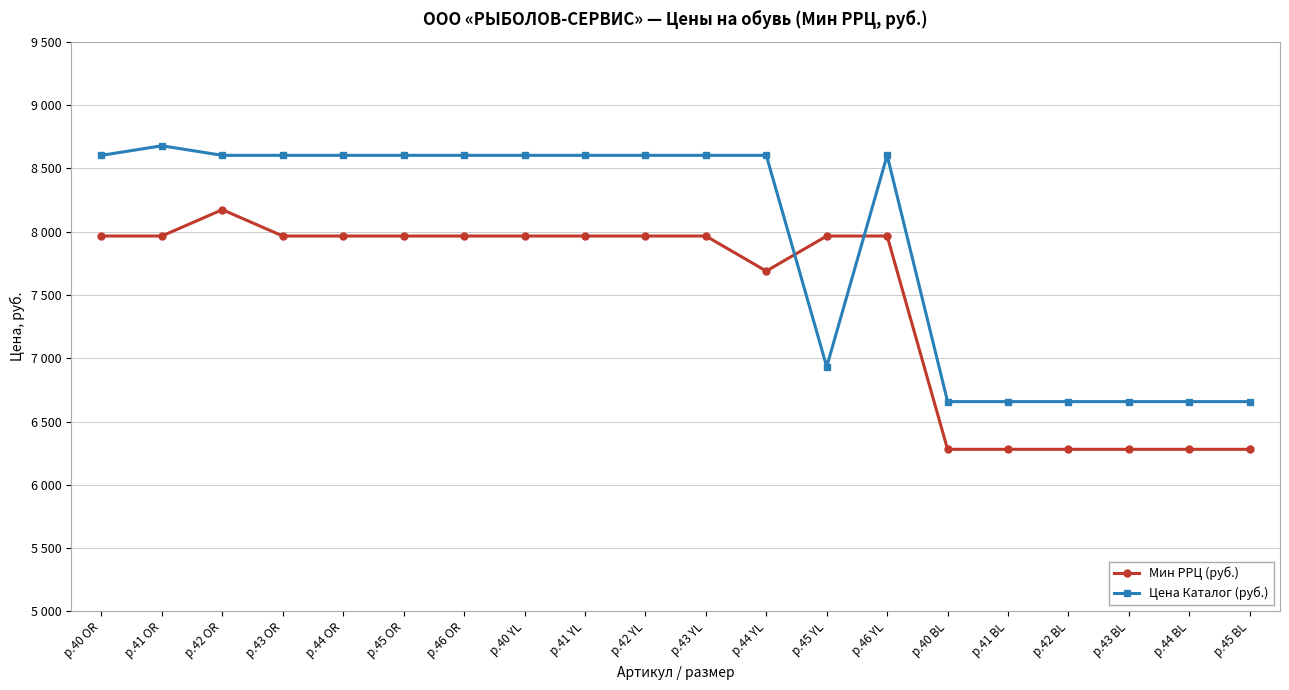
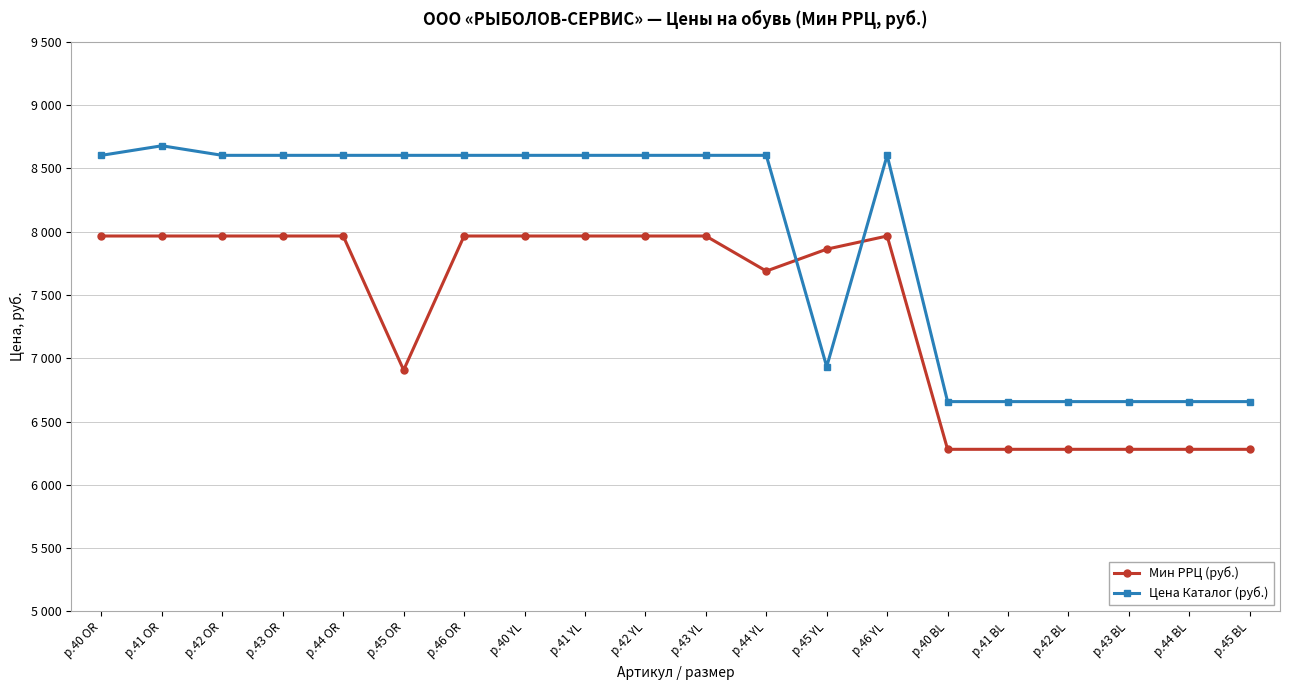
  {
    "Мин РРЦ (руб.)": {
      "р.40 OR": 7970,
      "р.41 OR": 7970,
-     "р.42 OR": 8170,
+     "р.42 OR": 7970,
      "р.43 OR": 7970,
      "р.44 OR": 7970,
-     "р.45 OR": 7970,
+     "р.45 OR": 6910,
      "р.46 OR": 7970,
      "р.40 YL": 7970,
      "р.41 YL": 7970,
      "р.42 YL": 7970,
      "р.43 YL": 7970,
      "р.44 YL": 7690,
-     "р.45 YL": 7970,
+     "р.45 YL": 7860,
      "р.46 YL": 7970,
      "р.40 BL": 6280,
      "р.41 BL": 6280,
      "р.42 BL": 6280,
      "р.43 BL": 6280,
      "р.44 BL": 6280,
      "р.45 BL": 6280
    },
    "Цена Каталог (руб.)": {
      "р.40 OR": 8600,
      "р.41 OR": 8680,
      "р.42 OR": 8600,
      "р.43 OR": 8600,
      "р.44 OR": 8600,
      "р.45 OR": 8600,
      "р.46 OR": 8600,
      "р.40 YL": 8600,
      "р.41 YL": 8600,
      "р.42 YL": 8600,
      "р.43 YL": 8600,
      "р.44 YL": 8600,
      "р.45 YL": 6930,
      "р.46 YL": 8600,
      "р.40 BL": 6660,
      "р.41 BL": 6660,
      "р.42 BL": 6660,
      "р.43 BL": 6660,
      "р.44 BL": 6660,
      "р.45 BL": 6660
    }
  }
